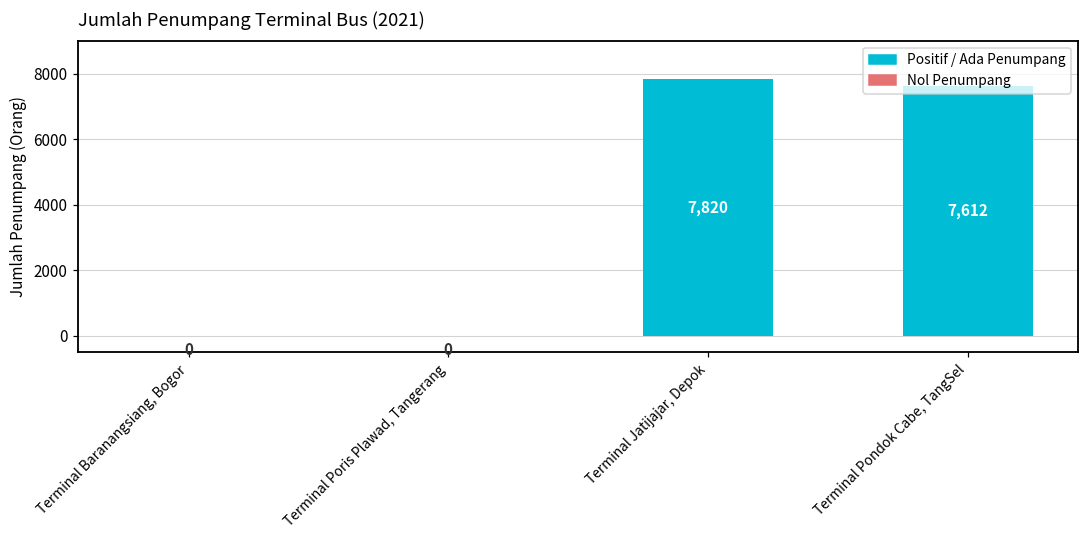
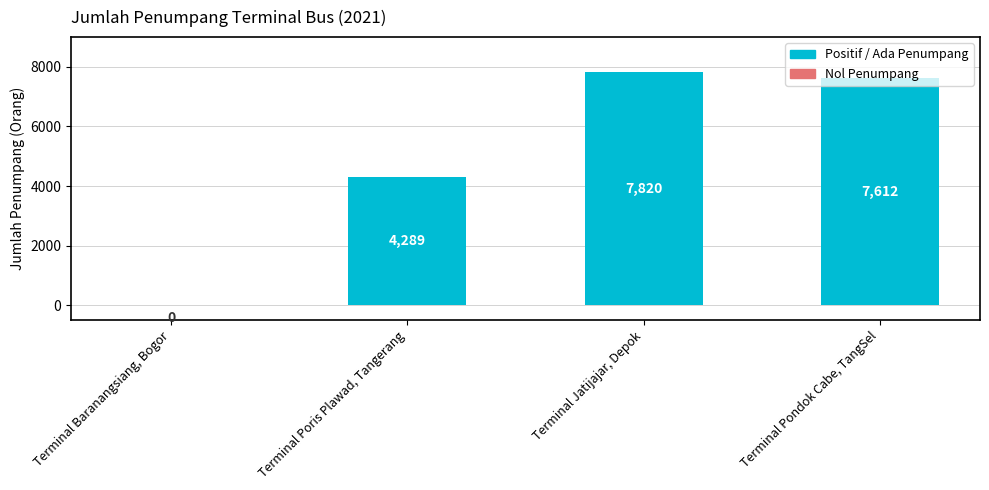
  {
    "Terminal Baranangsiang, Bogor": "0",
-   "Terminal Poris Plawad, Tangerang": "0",
+   "Terminal Poris Plawad, Tangerang": "4,289",
    "Terminal Jatijajar, Depok": "7,820"
  }
